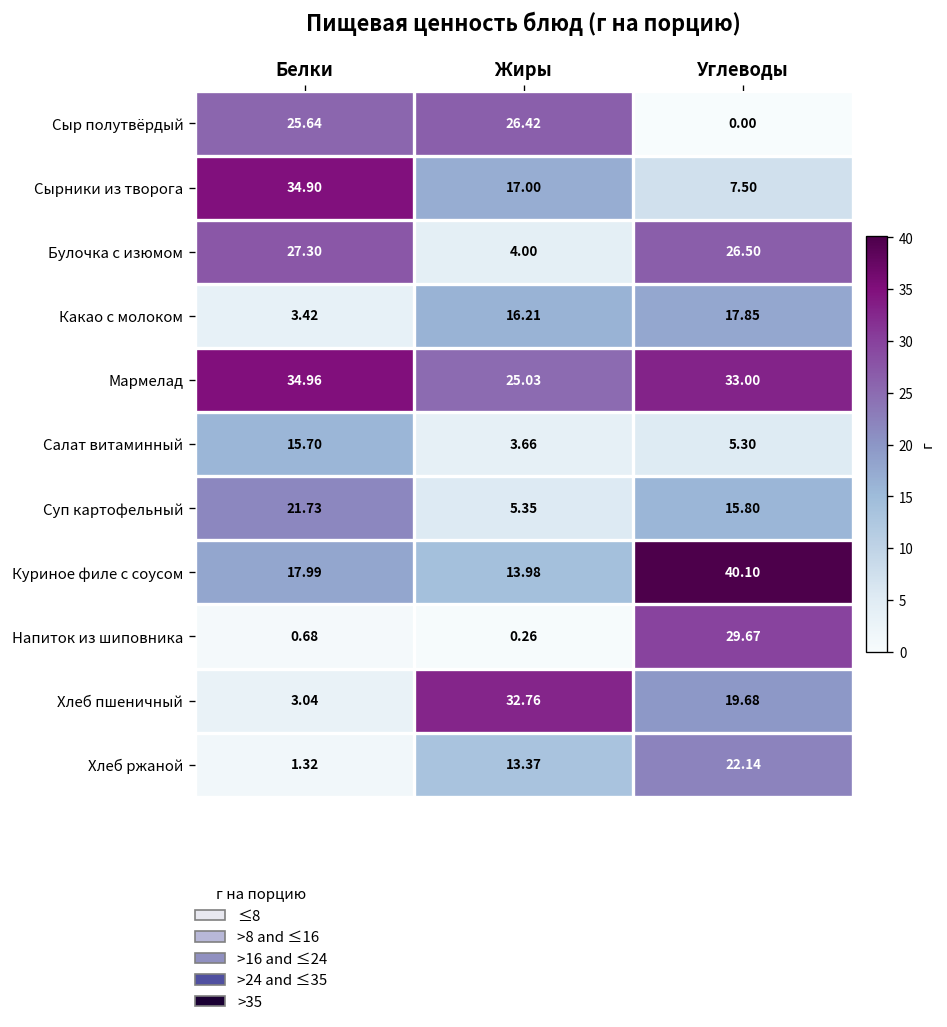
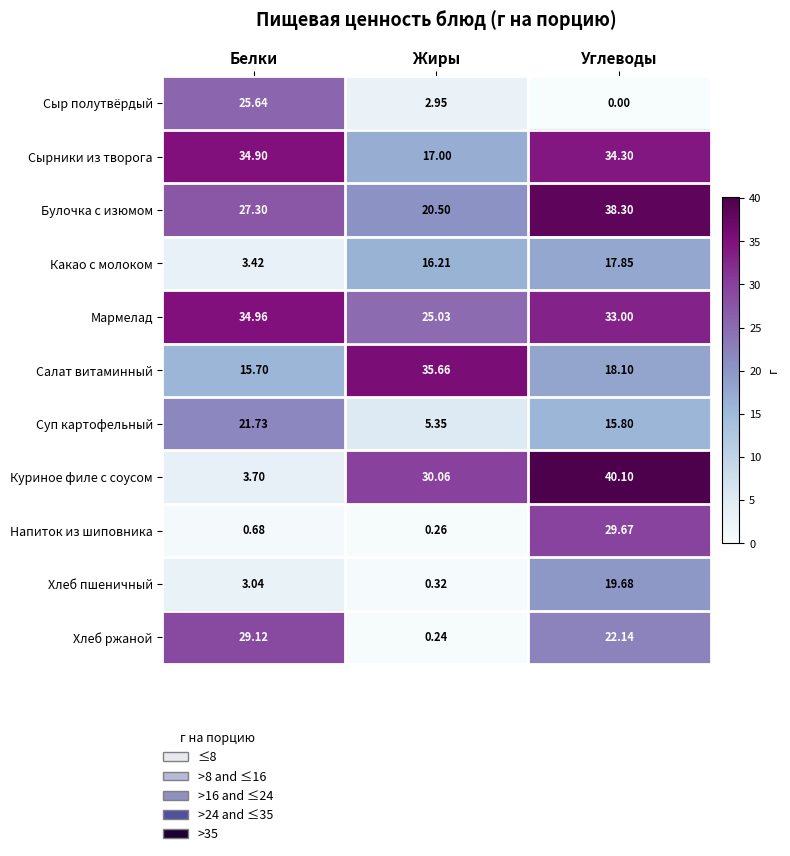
  {
    "Сыр полутвёрдый": {
      "Белки": 25.64,
-     "Жиры": 26.42,
+     "Жиры": 2.95,
      "Углеводы": 0.00
    },
    "Сырники из творога": {
      "Белки": 34.90,
      "Жиры": 17.00,
-     "Углеводы": 7.50
+     "Углеводы": 34.30
    },
    "Булочка с изюмом": {
      "Белки": 27.30,
-     "Жиры": 4.00,
-     "Углеводы": 26.50
+     "Жиры": 20.50,
+     "Углеводы": 38.30
    },
    "Какао с молоком": {
      "Белки": 3.42,
      "Жиры": 16.21,
      "Углеводы": 17.85
    },
    "Мармелад": {
      "Белки": 34.96,
      "Жиры": 25.03,
      "Углеводы": 33.00
    },
    "Салат витаминный": {
      "Белки": 15.70,
-     "Жиры": 3.66,
-     "Углеводы": 5.30
+     "Жиры": 35.66,
+     "Углеводы": 18.10
    },
    "Суп картофельный": {
      "Белки": 21.73,
      "Жиры": 5.35,
      "Углеводы": 15.80
    },
    "Куриное филе с соусом": {
-     "Белки": 17.99,
-     "Жиры": 13.98,
+     "Белки": 3.70,
+     "Жиры": 30.06,
      "Углеводы": 40.10
    },
    "Напиток из шиповника": {
      "Белки": 0.68,
      "Жиры": 0.26,
      "Углеводы": 29.67
    },
    "Хлеб пшеничный": {
      "Белки": 3.04,
-     "Жиры": 32.76,
+     "Жиры": 0.32,
      "Углеводы": 19.68
    },
    "Хлеб ржаной": {
-     "Белки": 1.32,
-     "Жиры": 13.37,
+     "Белки": 29.12,
+     "Жиры": 0.24,
      "Углеводы": 22.14
    }
  }
